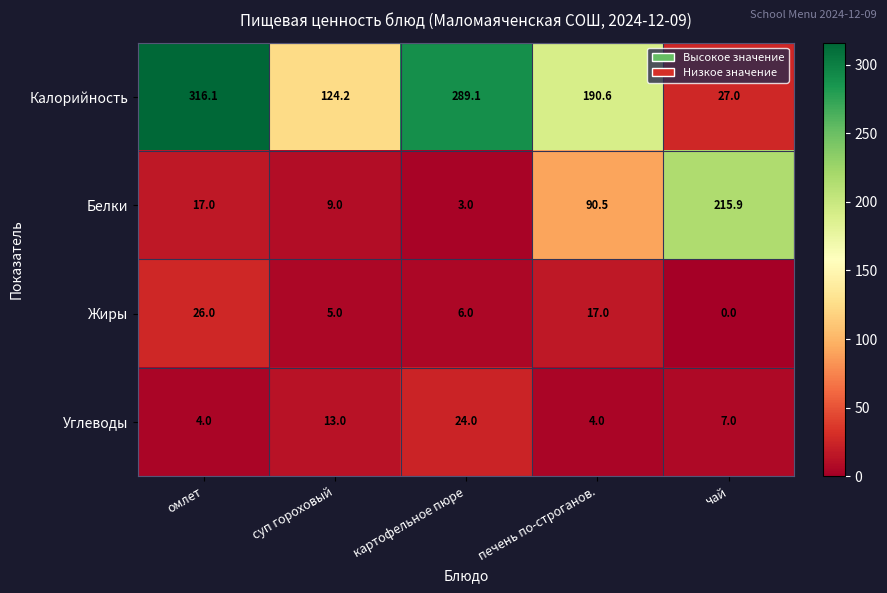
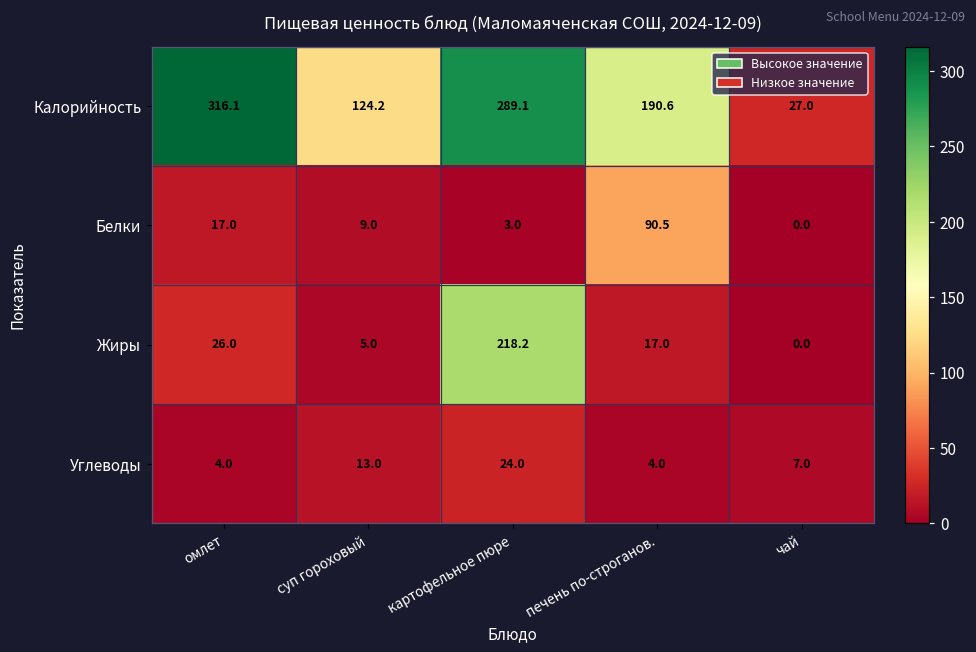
  {
    "Калорийность": {
      "омлет": 316.1,
      "суп гороховый": 124.2,
      "картофельное пюре": 289.1,
      "печень по-строганов.": 190.6,
      "чай": 27.0
    },
    "Белки": {
      "омлет": 17.0,
      "суп гороховый": 9.0,
      "картофельное пюре": 3.0,
      "печень по-строганов.": 90.5,
-     "чай": 215.9
+     "чай": 0.0
    },
    "Жиры": {
      "омлет": 26.0,
      "суп гороховый": 5.0,
-     "картофельное пюре": 6.0,
+     "картофельное пюре": 218.2,
      "печень по-строганов.": 17.0,
      "чай": 0.0
    },
    "Углеводы": {
      "омлет": 4.0,
      "суп гороховый": 13.0,
      "картофельное пюре": 24.0,
      "печень по-строганов.": 4.0,
      "чай": 7.0
    }
  }
